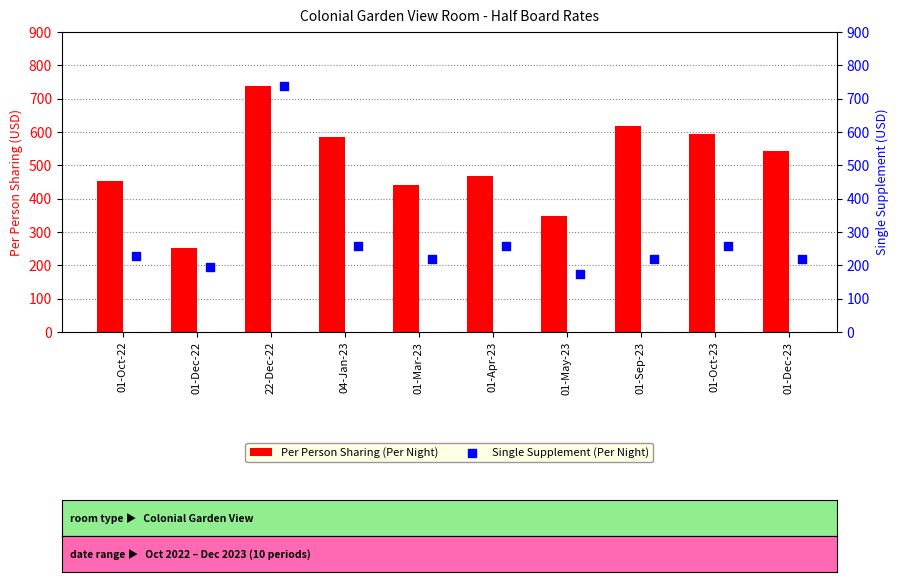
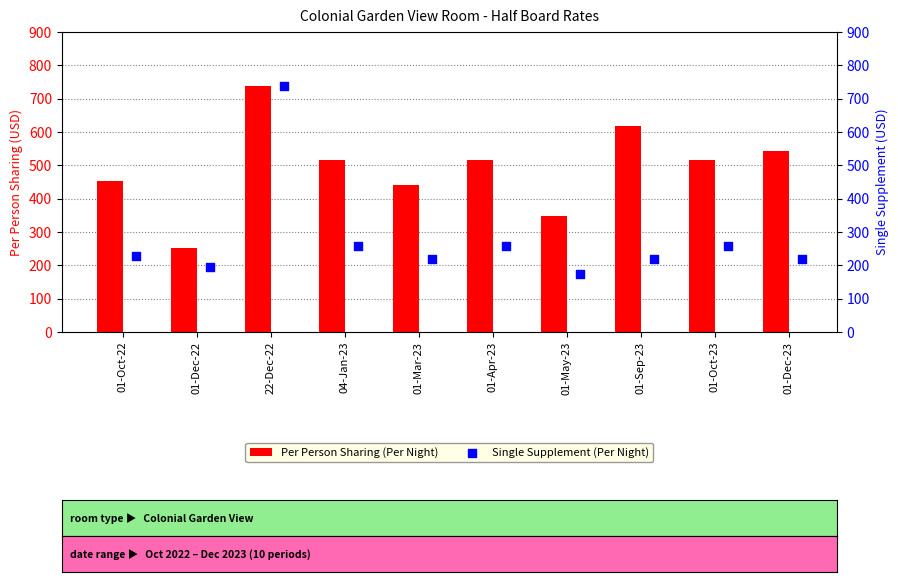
  {
    "Per Person Sharing (Per Night)": {
      "01-Oct-22": 450,
      "01-Dec-22": 250,
      "22-Dec-22": 740,
-     "04-Jan-23": 590,
+     "04-Jan-23": 520,
      "01-Mar-23": 440,
-     "01-Apr-23": 470,
+     "01-Apr-23": 520,
      "01-May-23": 350,
      "01-Sep-23": 620,
-     "01-Oct-23": 600,
+     "01-Oct-23": 520,
      "01-Dec-23": 540
    }
  }
